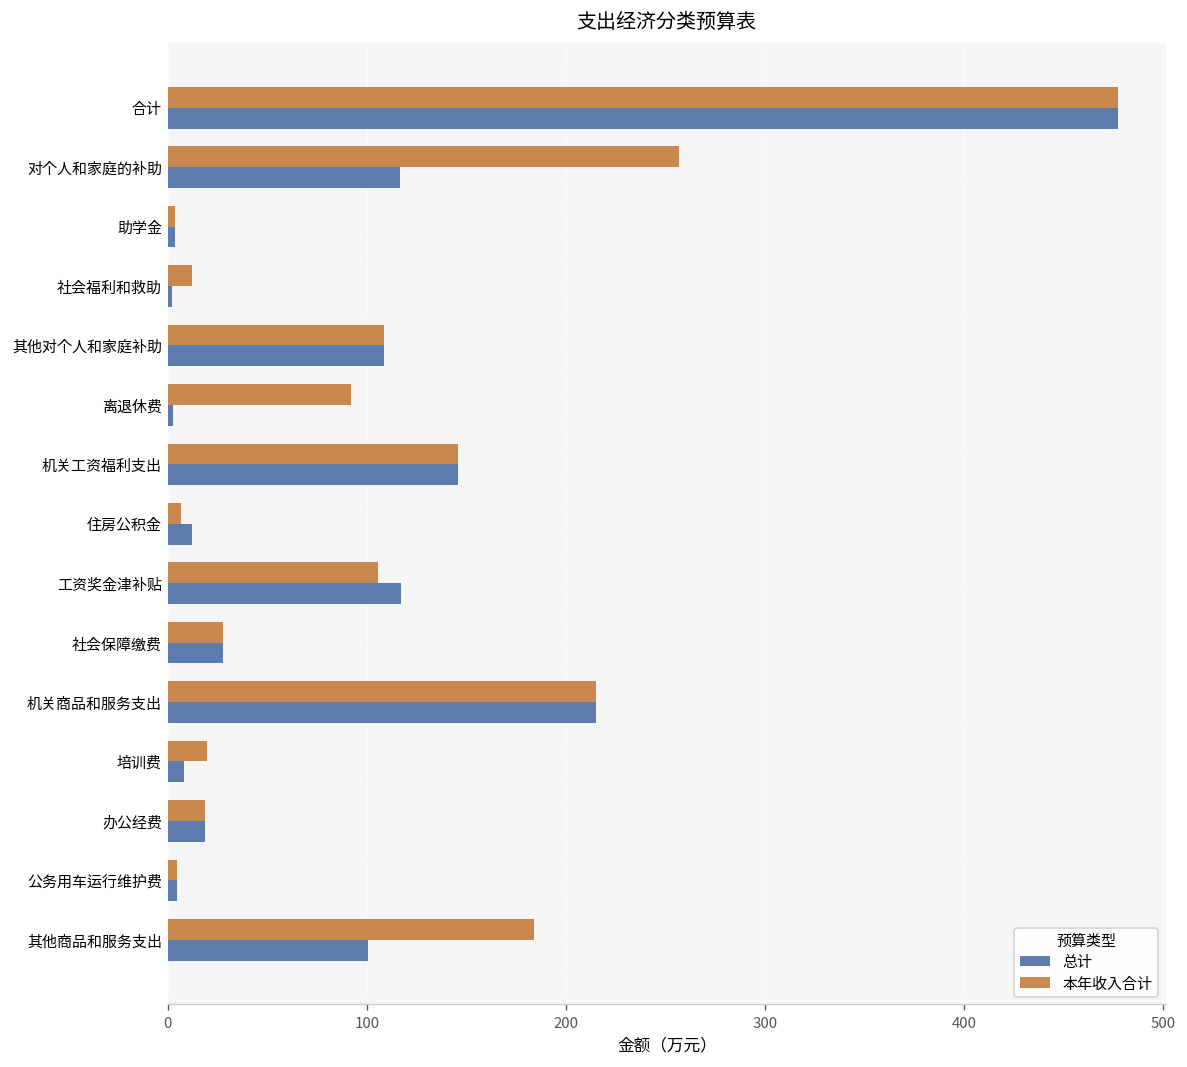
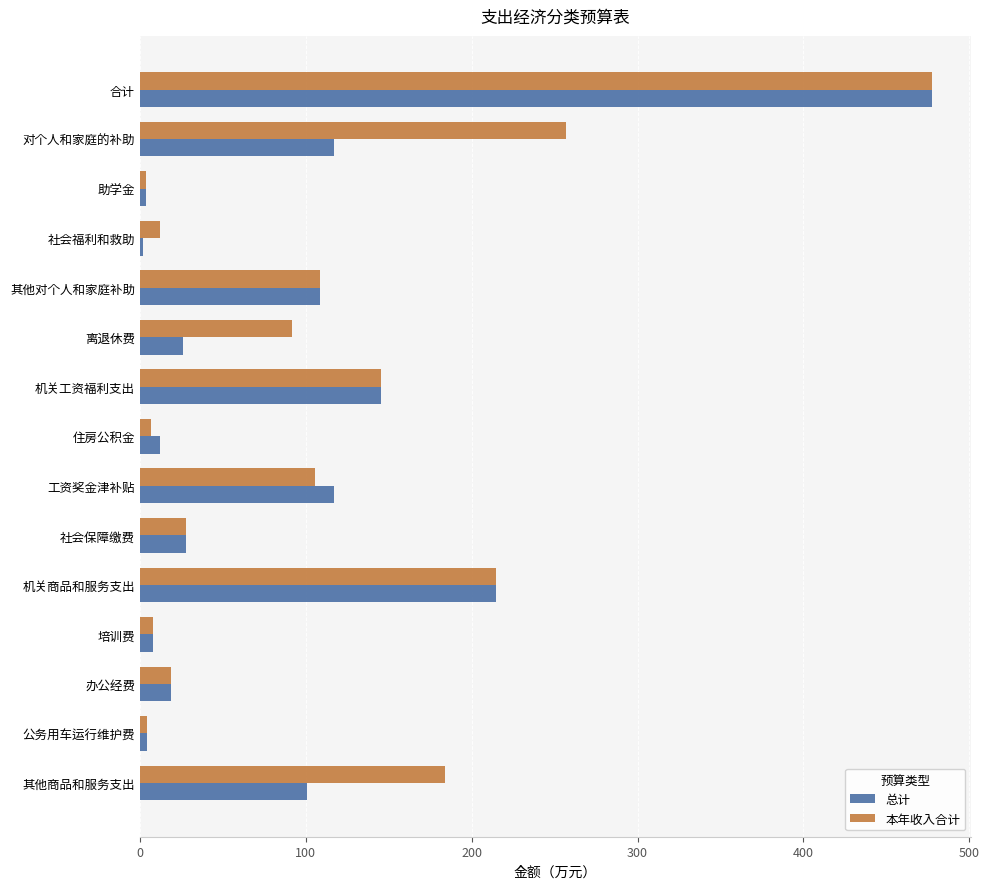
  {
    "总计": {
      "合计": 477,
      "对个人和家庭的补助": 117,
      "助学金": 4,
      "社会福利和救助": 2,
      "其他对个人和家庭补助": 109,
-     "离退休费": 2,
+     "离退休费": 26,
      "机关工资福利支出": 146,
      "住房公积金": 12,
      "工资奖金津补贴": 117,
      "社会保障缴费": 28,
      "机关商品和服务支出": 215,
      "培训费": 8,
      "办公经费": 19,
      "公务用车运行维护费": 5,
      "其他商品和服务支出": 101
    },
    "本年收入合计": {
      "合计": 477,
      "对个人和家庭的补助": 257,
      "助学金": 4,
      "社会福利和救助": 12,
      "其他对个人和家庭补助": 109,
      "离退休费": 92,
      "机关工资福利支出": 146,
      "住房公积金": 6,
      "工资奖金津补贴": 106,
      "社会保障缴费": 28,
      "机关商品和服务支出": 215,
-     "培训费": 20,
+     "培训费": 8,
      "办公经费": 19,
      "公务用车运行维护费": 5,
      "其他商品和服务支出": 184
    }
  }
